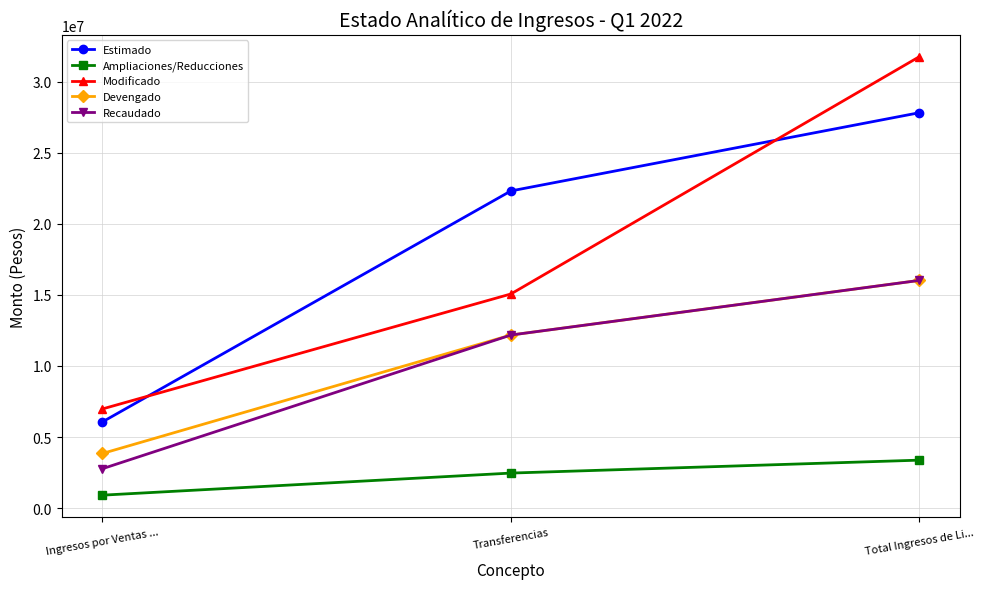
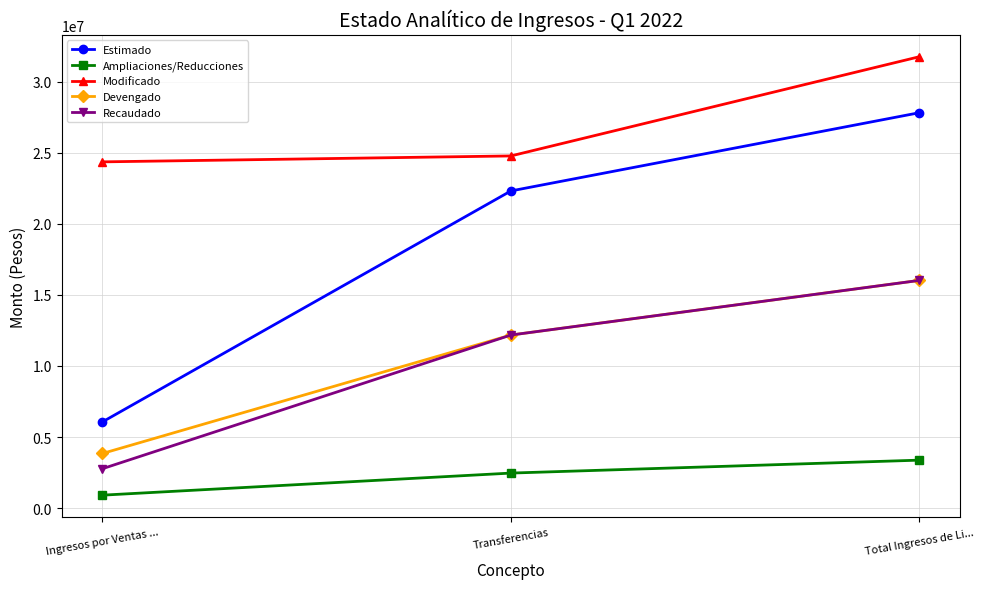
  {
    "Estimado": {
      "Ingresos por Ventas ...": 6100000,
      "Transferencias": 22300000,
      "Total Ingresos de Li...": 27800000
    },
    "Ampliaciones/Reducciones": {
      "Ingresos por Ventas ...": 900000,
      "Transferencias": 2500000,
      "Total Ingresos de Li...": 3400000
    },
    "Modificado": {
-     "Ingresos por Ventas ...": 7000000,
-     "Transferencias": 15100000,
+     "Ingresos por Ventas ...": 24400000,
+     "Transferencias": 24800000,
      "Total Ingresos de Li...": 31700000
    },
    "Devengado": {
      "Ingresos por Ventas ...": 3800000
    },
    "Recaudado": {
      "Ingresos por Ventas ...": 2800000
    }
  }
